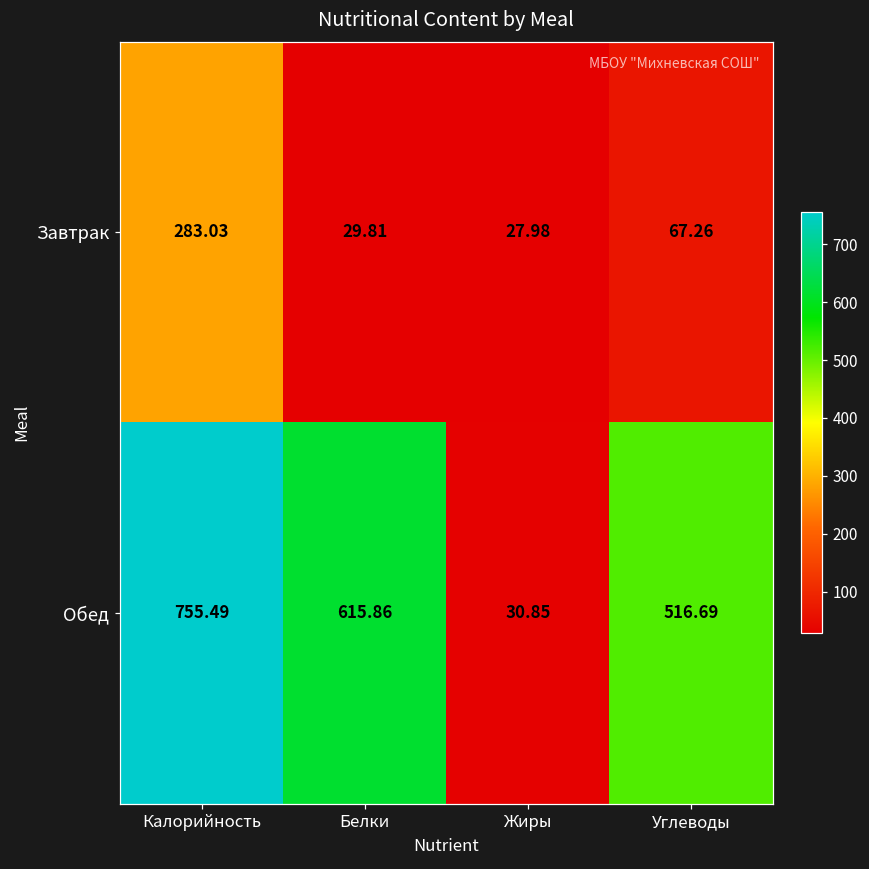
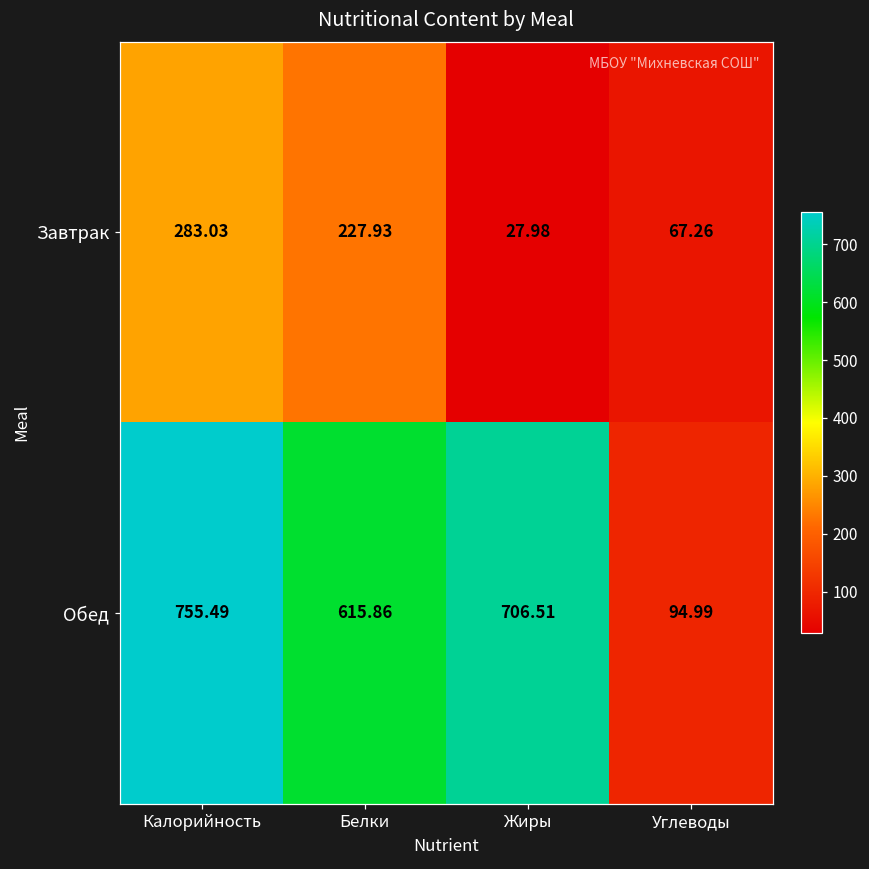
  {
    "Завтрак": {
      "Калорийность": 283.03,
-     "Белки": 29.81,
+     "Белки": 227.93,
      "Жиры": 27.98
    },
    "Обед": {
      "Калорийность": 755.49,
      "Белки": 615.86,
-     "Жиры": 30.85,
-     "Углеводы": 516.69
+     "Жиры": 706.51,
+     "Углеводы": 94.99
    }
  }
